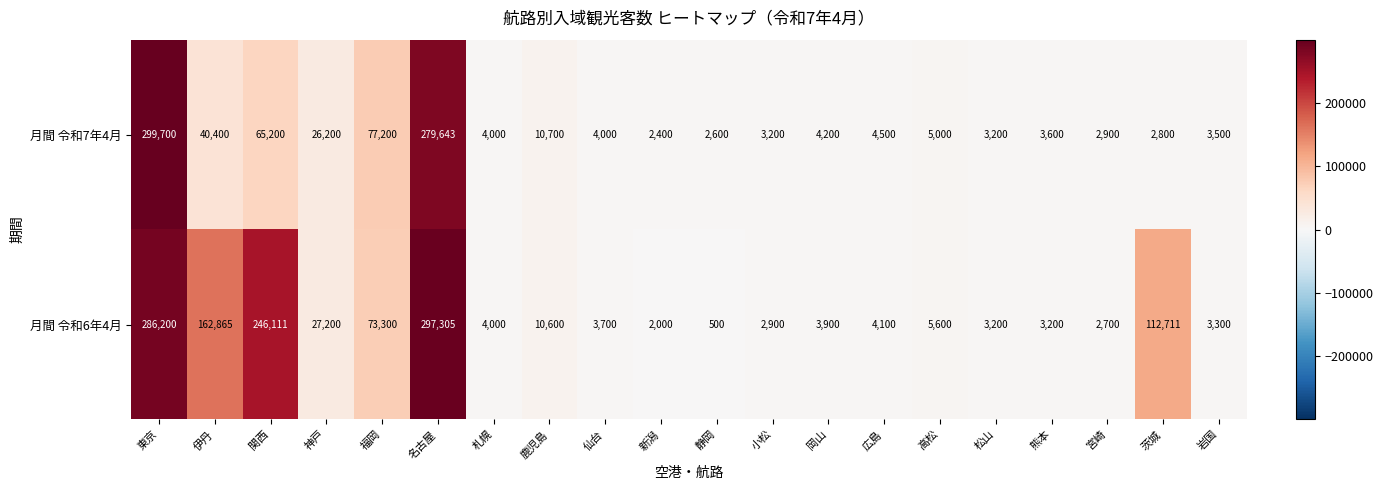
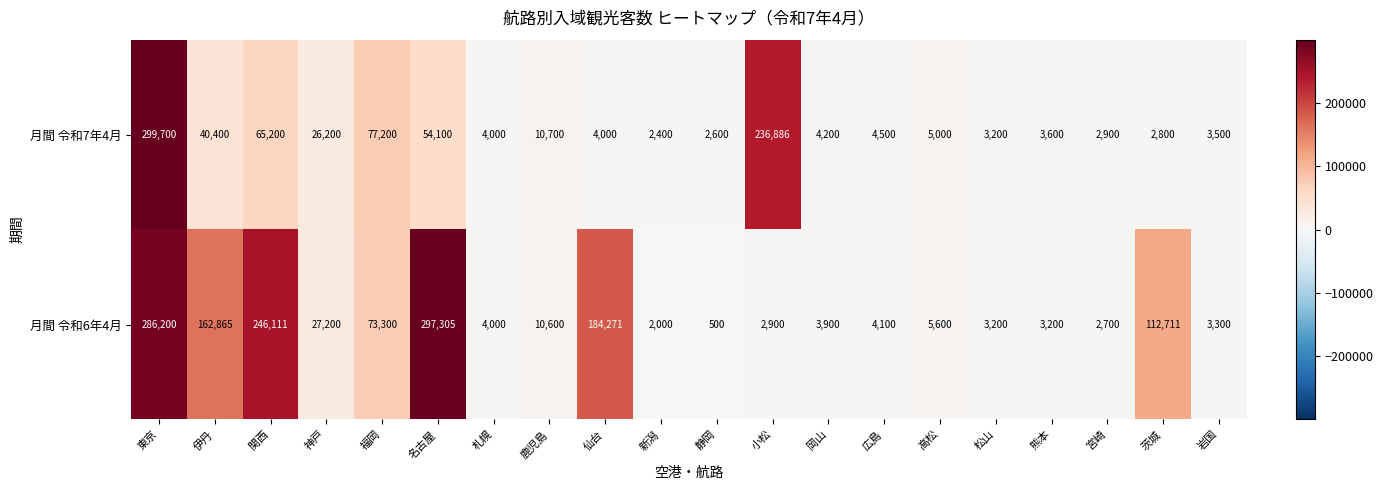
  {
    "月間 令和7年4月": {
      "東京": "299,700",
      "伊丹": "40,400",
      "関西": "65,200",
      "神戸": "26,200",
      "福岡": "77,200",
-     "名古屋": "279,643",
+     "名古屋": "54,100",
      "札幌": "4,000",
      "鹿児島": "10,700",
      "仙台": "4,000",
      "新潟": "2,400",
      "静岡": "2,600",
-     "小松": "3,200",
+     "小松": "236,886",
      "岡山": "4,200",
      "広島": "4,500",
      "高松": "5,000",
      "松山": "3,200",
      "熊本": "3,600",
      "宮崎": "2,900",
      "茨城": "2,800",
      "岩国": "3,500"
    },
    "月間 令和6年4月": {
      "東京": "286,200",
      "伊丹": "162,865",
      "関西": "246,111",
      "神戸": "27,200",
      "福岡": "73,300",
      "名古屋": "297,305",
      "札幌": "4,000",
      "鹿児島": "10,600",
-     "仙台": "3,700",
+     "仙台": "184,271",
      "新潟": "2,000",
      "静岡": "500",
      "小松": "2,900",
      "岡山": "3,900",
      "広島": "4,100",
      "高松": "5,600",
      "松山": "3,200",
      "熊本": "3,200",
      "宮崎": "2,700",
      "茨城": "112,711",
      "岩国": "3,300"
    }
  }
